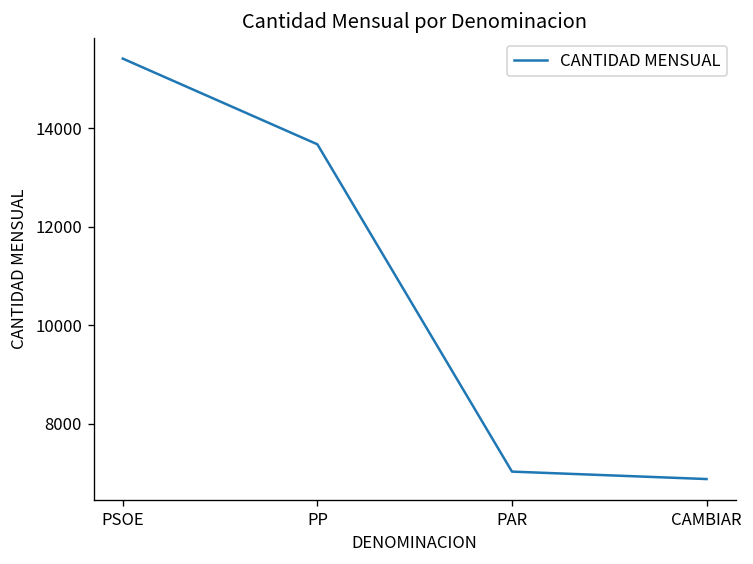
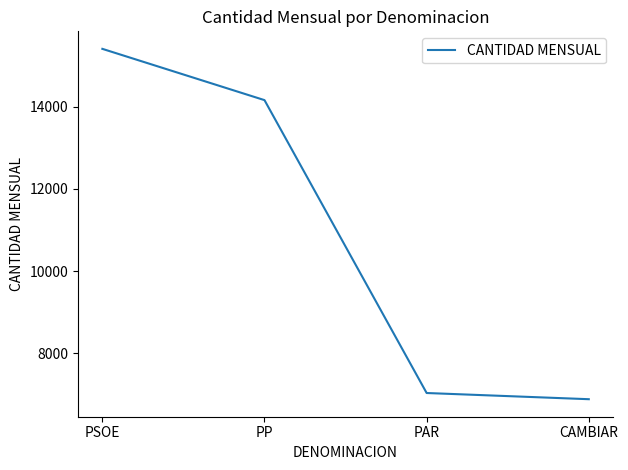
  {
    "PSOE": 15400,
-   "PP": 13700,
+   "PP": 14200,
    "PAR": 7000,
    "CAMBIAR": 6900
  }
